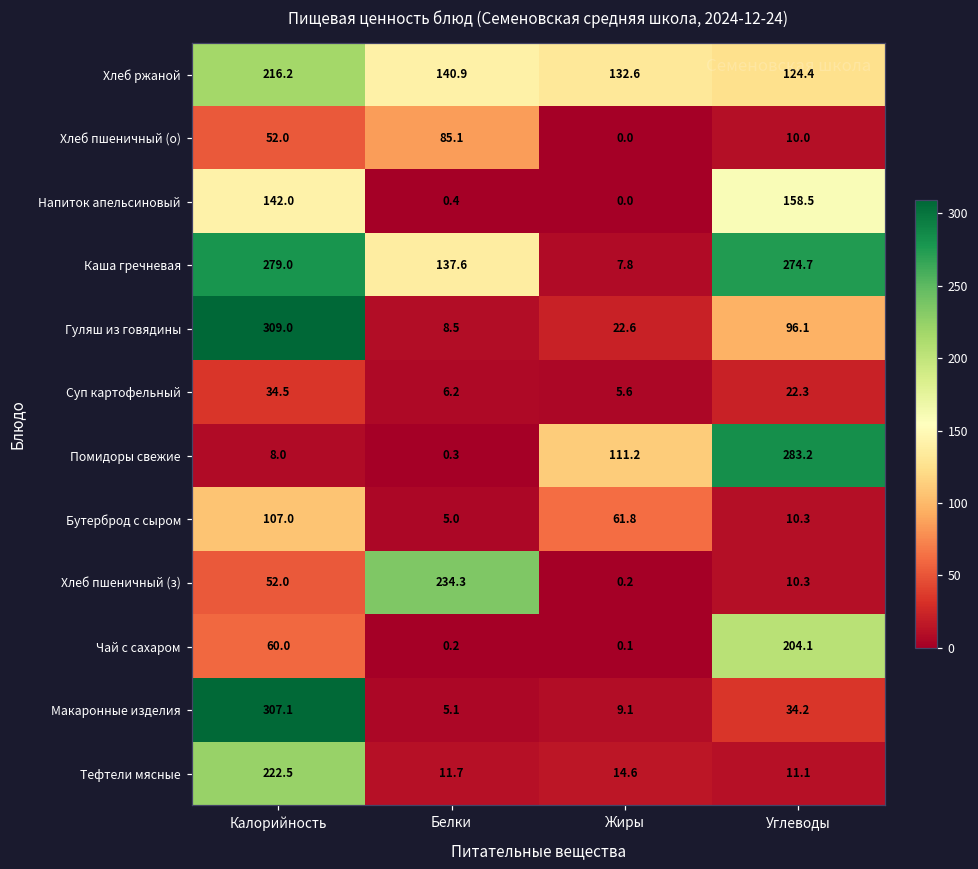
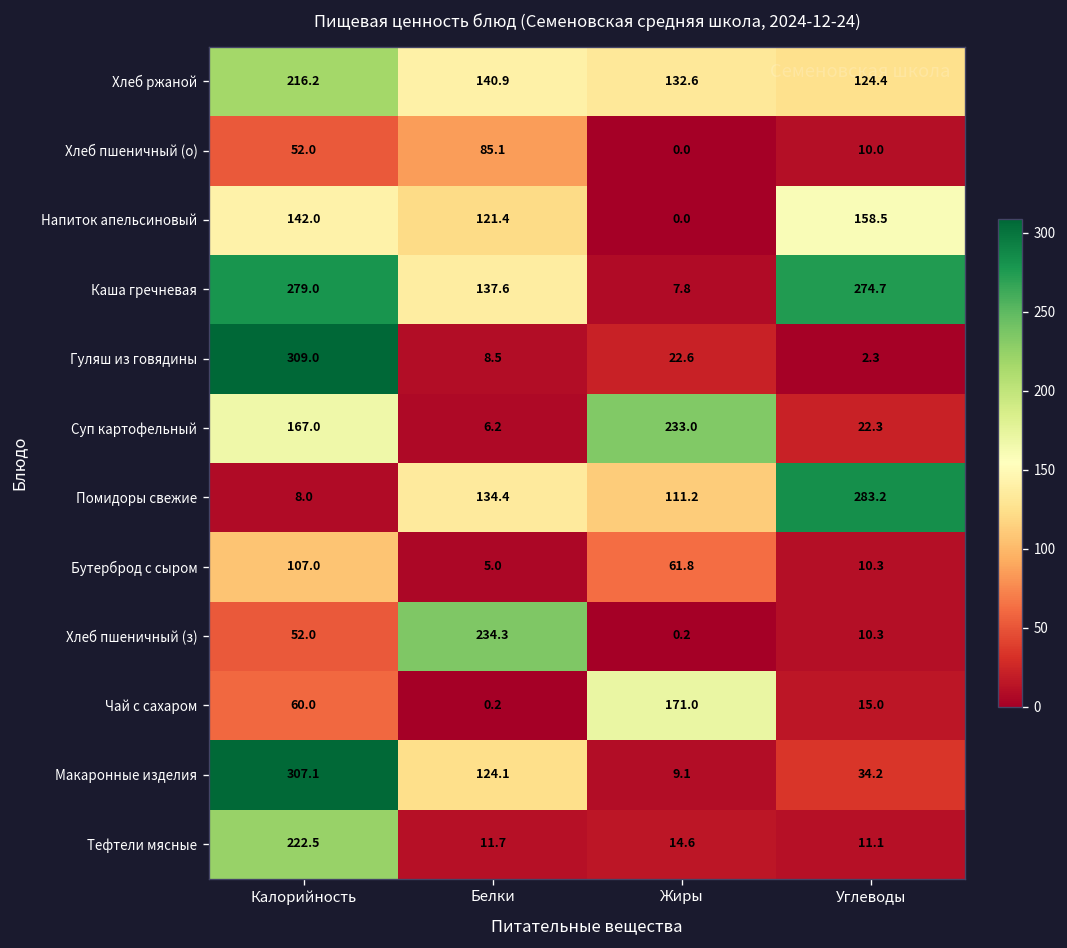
  {
    "Хлеб ржаной": {
      "Калорийность": 216.2,
      "Белки": 140.9,
      "Жиры": 132.6
    },
    "Хлеб пшеничный (о)": {
      "Калорийность": 52.0,
      "Белки": 85.1,
      "Жиры": 0.0,
      "Углеводы": 10.0
    },
    "Напиток апельсиновый": {
      "Калорийность": 142.0,
-     "Белки": 0.4,
+     "Белки": 121.4,
      "Жиры": 0.0,
      "Углеводы": 158.5
    },
    "Каша гречневая": {
      "Калорийность": 279.0,
      "Белки": 137.6,
      "Жиры": 7.8,
      "Углеводы": 274.7
    },
    "Гуляш из говядины": {
      "Калорийность": 309.0,
      "Белки": 8.5,
      "Жиры": 22.6,
-     "Углеводы": 96.1
+     "Углеводы": 2.3
    },
    "Суп картофельный": {
-     "Калорийность": 34.5,
+     "Калорийность": 167.0,
      "Белки": 6.2,
-     "Жиры": 5.6,
+     "Жиры": 233.0,
      "Углеводы": 22.3
    },
    "Помидоры свежие": {
      "Калорийность": 8.0,
-     "Белки": 0.3,
+     "Белки": 134.4,
      "Жиры": 111.2,
      "Углеводы": 283.2
    },
    "Бутерброд с сыром": {
      "Калорийность": 107.0,
      "Белки": 5.0,
      "Жиры": 61.8,
      "Углеводы": 10.3
    },
    "Хлеб пшеничный (з)": {
      "Калорийность": 52.0,
      "Белки": 234.3,
      "Жиры": 0.2,
      "Углеводы": 10.3
    },
    "Чай с сахаром": {
      "Калорийность": 60.0,
      "Белки": 0.2,
-     "Жиры": 0.1,
-     "Углеводы": 204.1
+     "Жиры": 171.0,
+     "Углеводы": 15.0
    },
    "Макаронные изделия": {
      "Калорийность": 307.1,
-     "Белки": 5.1,
+     "Белки": 124.1,
      "Жиры": 9.1,
      "Углеводы": 34.2
    },
    "Тефтели мясные": {
      "Калорийность": 222.5,
      "Белки": 11.7,
      "Жиры": 14.6,
      "Углеводы": 11.1
    }
  }
